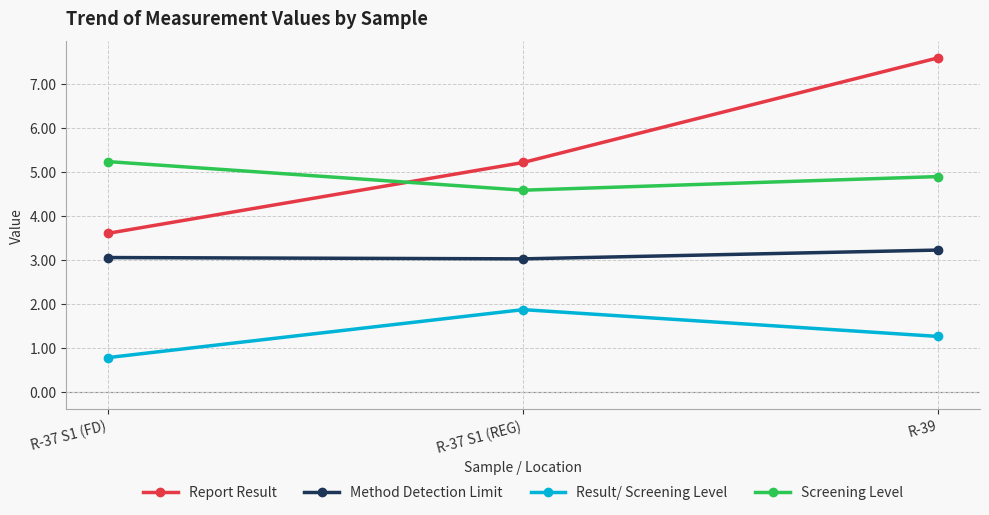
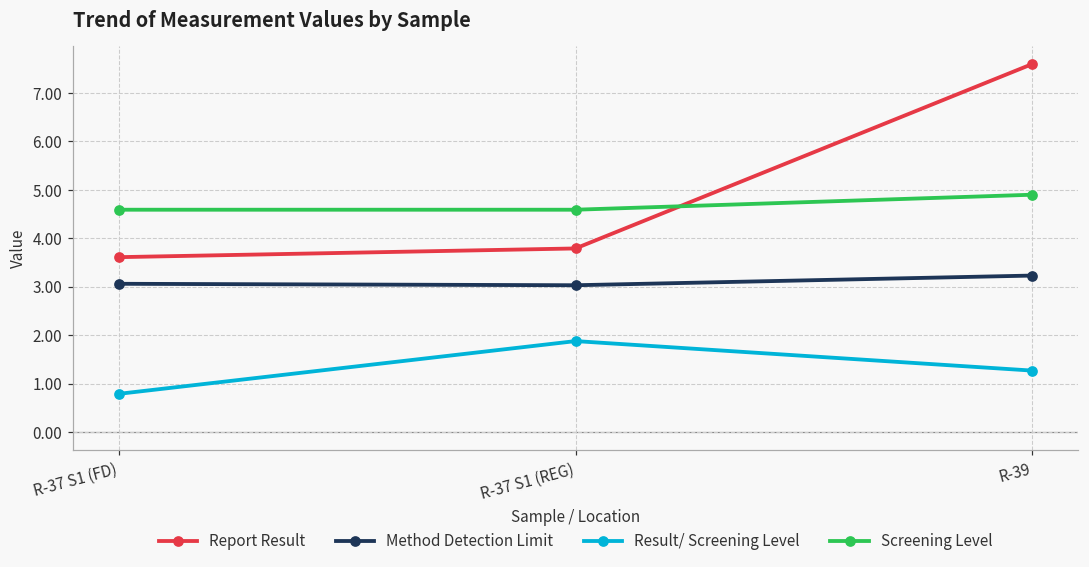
  {
    "Report Result": {
      "R-37 S1 (FD)": 3.6,
-     "R-37 S1 (REG)": 5.2,
+     "R-37 S1 (REG)": 3.8,
      "R-39": 7.6
    },
    "Method Detection Limit": {
      "R-37 S1 (FD)": 3.1,
      "R-37 S1 (REG)": 3.0,
      "R-39": 3.2
    },
    "Result/ Screening Level": {
      "R-37 S1 (FD)": 0.8,
      "R-37 S1 (REG)": 1.9,
      "R-39": 1.3
    },
    "Screening Level": {
-     "R-37 S1 (FD)": 5.2,
+     "R-37 S1 (FD)": 4.6,
      "R-37 S1 (REG)": 4.6,
      "R-39": 4.9
    }
  }
